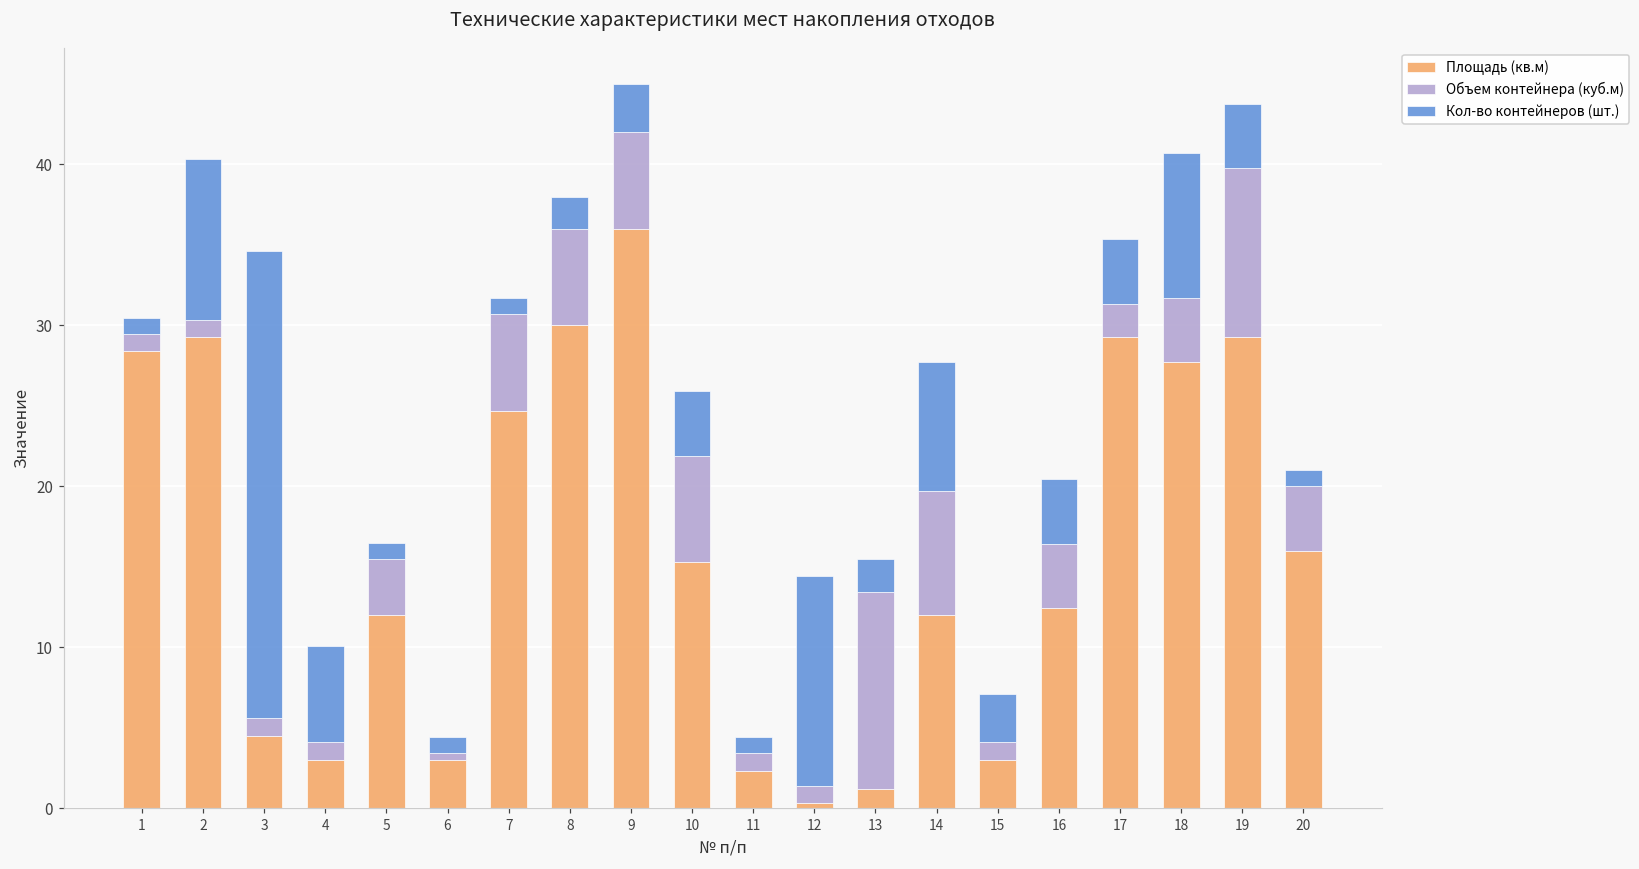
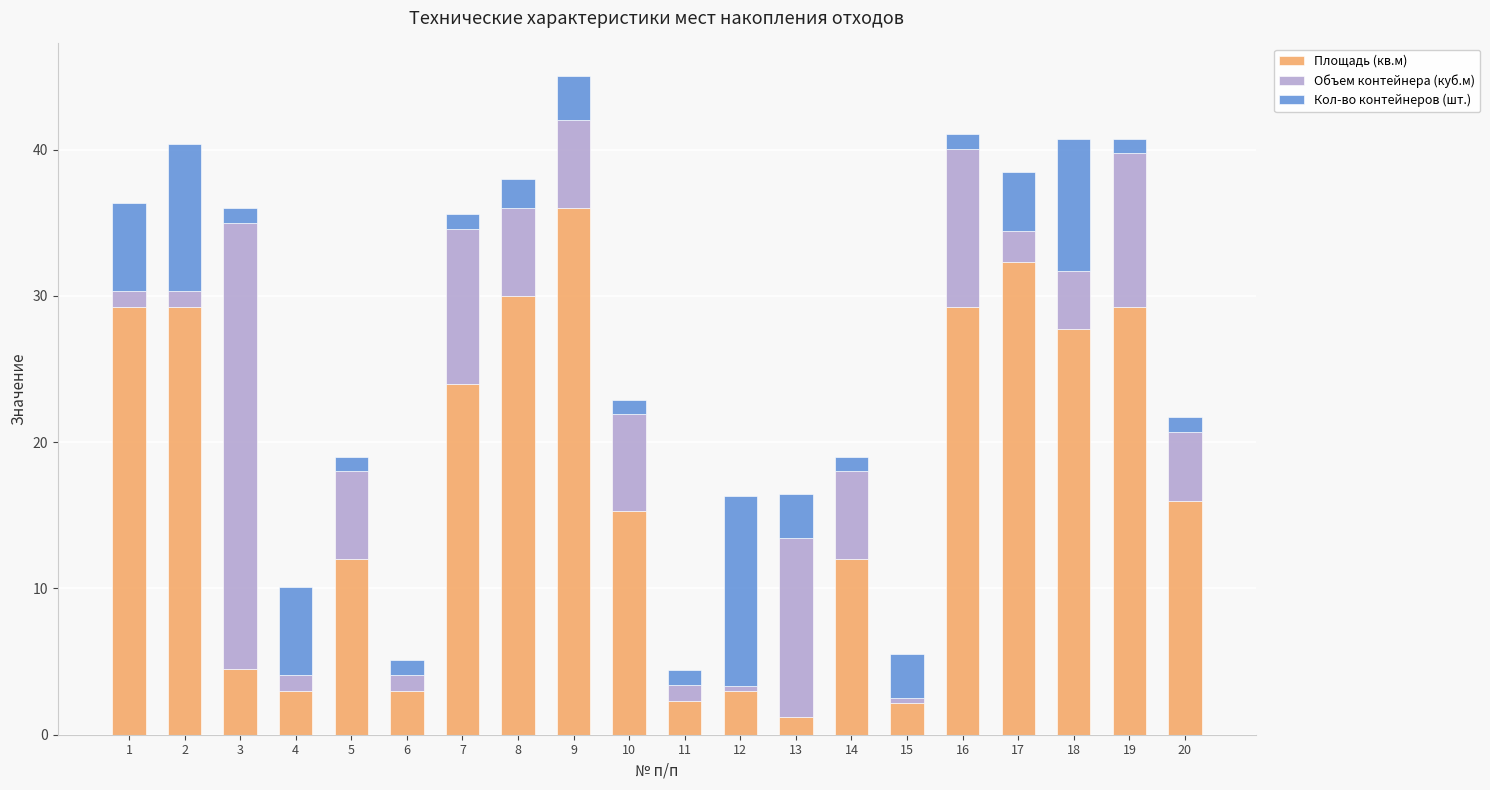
  {
    "Площадь (кв.м)": {
-     "1": 28.4,
+     "1": 29.3,
      "2": 29.3,
      "3": 4.5,
      "4": 3.0,
      "5": 12.0,
      "6": 3.0,
-     "7": 24.7,
+     "7": 24.0,
      "8": 30.0,
      "9": 36.0,
      "10": 15.3,
      "11": 2.3,
-     "12": 0.3,
+     "12": 3.0,
      "13": 1.2,
      "14": 12.0,
-     "15": 3.0,
-     "16": 12.4,
-     "17": 29.3,
+     "15": 2.2,
+     "16": 29.3,
+     "17": 32.3,
      "18": 27.7,
      "19": 29.3,
      "20": 16.0
    },
    "Объем контейнера (куб.м)": {
      "1": 1.1,
      "2": 1.1,
-     "3": 1.1,
+     "3": 30.5,
      "4": 1.1,
-     "5": 3.5,
-     "6": 0.4,
-     "7": 6.0,
+     "5": 6.0,
+     "6": 1.1,
+     "7": 10.6,
      "8": 6.0,
      "9": 6.0,
      "10": 6.6,
      "11": 1.1,
-     "12": 1.1,
+     "12": 0.3,
      "13": 12.3,
-     "14": 7.7,
-     "15": 1.1,
-     "16": 4.0,
+     "14": 6.0,
+     "15": 0.3,
+     "16": 10.8,
      "17": 2.1,
      "18": 4.0,
      "19": 10.5,
-     "20": 4.0
+     "20": 4.7
    },
    "Кол-во контейнеров (шт.)": {
-     "1": 1,
+     "1": 6,
      "2": 10,
-     "3": 29,
+     "3": 1,
      "4": 6,
      "5": 1,
      "6": 1,
      "7": 1,
      "8": 2,
      "9": 3,
-     "10": 4,
+     "10": 1,
      "11": 1,
      "12": 13,
-     "13": 2,
-     "14": 8,
+     "13": 3,
+     "14": 1,
      "15": 3,
-     "16": 4,
+     "16": 1,
      "17": 4,
      "18": 9,
-     "19": 4,
+     "19": 1,
      "20": 1
    }
  }
